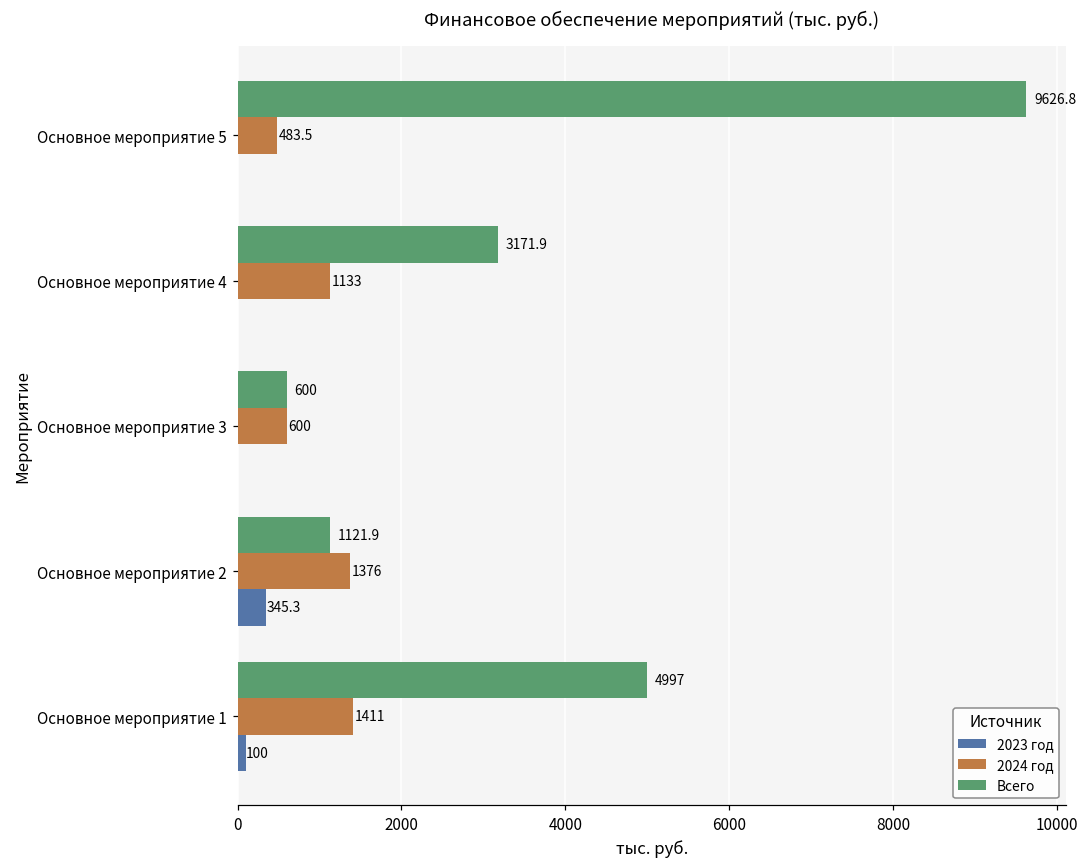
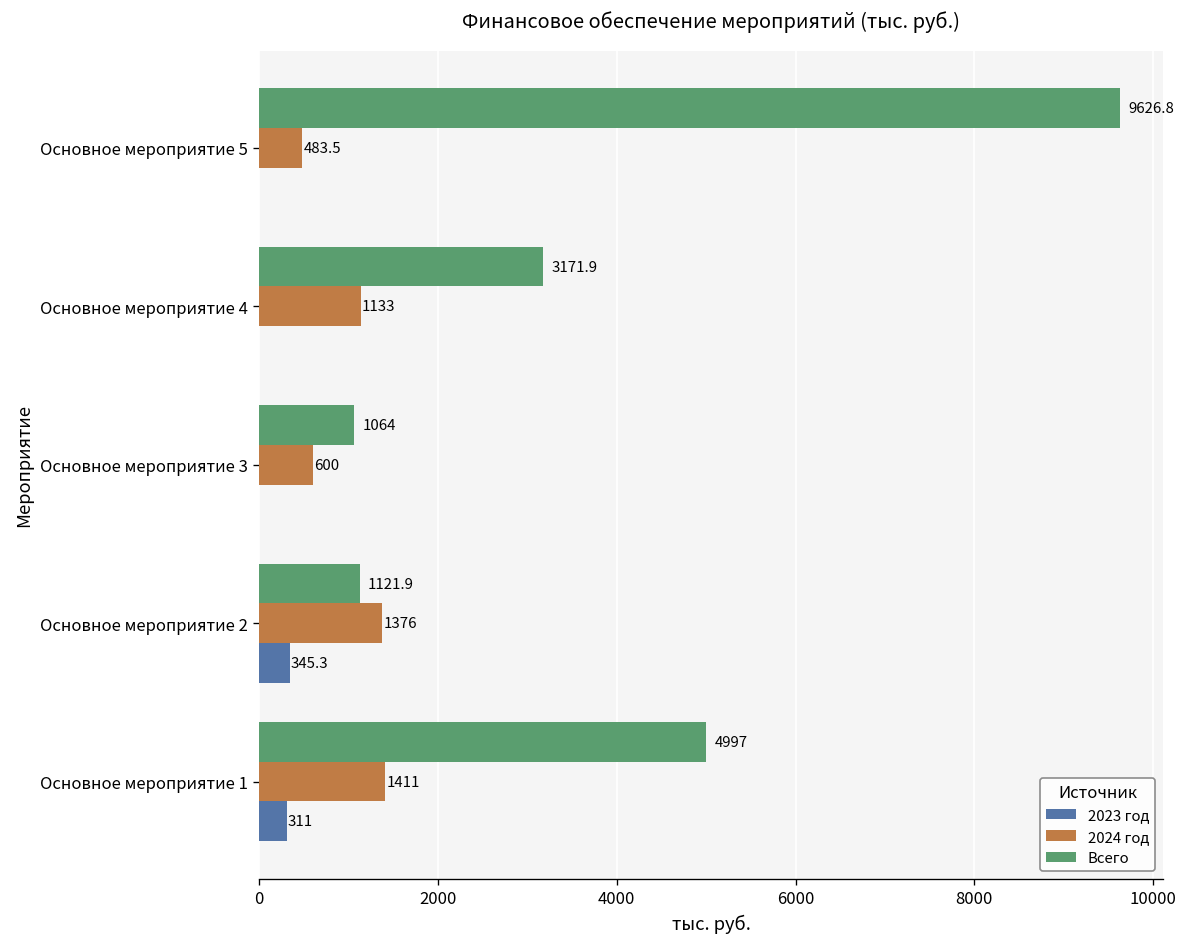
  {
    "2023 год": {
      "Основное мероприятие 2": 345.3,
-     "Основное мероприятие 1": 100
+     "Основное мероприятие 1": 311
    },
    "2024 год": {
      "Основное мероприятие 5": 483.5,
      "Основное мероприятие 4": 1133,
      "Основное мероприятие 3": 600,
      "Основное мероприятие 2": 1376,
      "Основное мероприятие 1": 1411
    },
    "Всего": {
      "Основное мероприятие 5": 9626.8,
      "Основное мероприятие 4": 3171.9,
-     "Основное мероприятие 3": 600,
+     "Основное мероприятие 3": 1064,
      "Основное мероприятие 2": 1121.9,
      "Основное мероприятие 1": 4997
    }
  }
